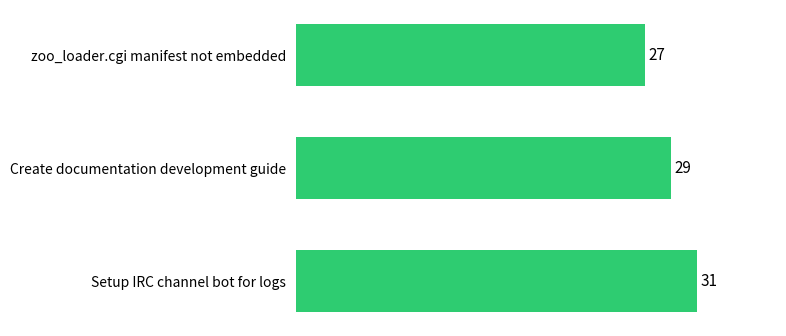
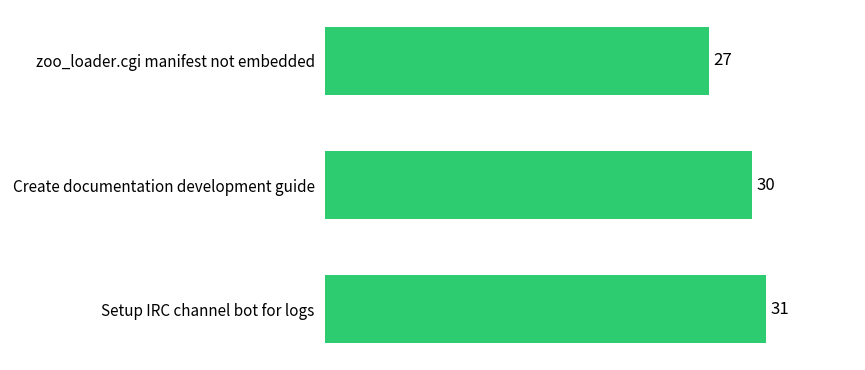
  {
    "zoo_loader.cgi manifest not embedded": 27,
-   "Create documentation development guide": 29,
+   "Create documentation development guide": 30,
    "Setup IRC channel bot for logs": 31
  }
